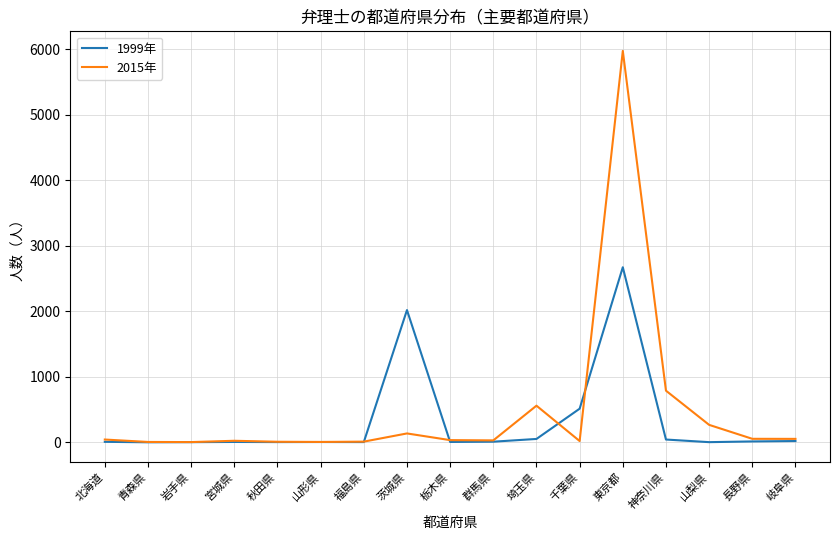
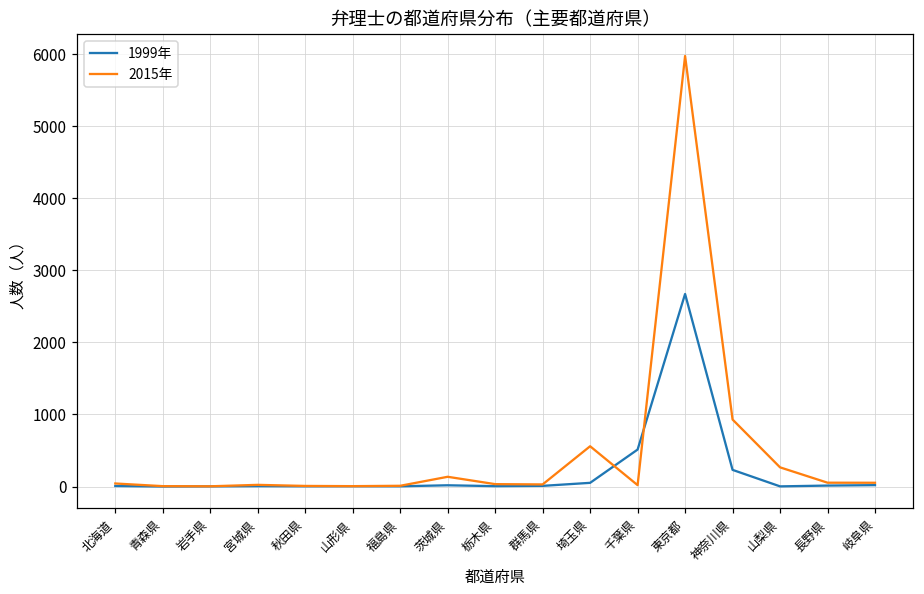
  {
    "1999年": {
-     "茨城県": 2000,
+     "茨城県": 0,
      "埼玉県": 100,
      "千葉県": 500,
      "東京都": 2700,
-     "神奈川県": 0,
+     "神奈川県": 200,
      "山梨県": 0,
      "長野県": 0
    },
    "2015年": {
      "茨城県": 100,
      "埼玉県": 600,
      "千葉県": 0,
      "東京都": 6000,
-     "神奈川県": 800,
+     "神奈川県": 900,
      "山梨県": 300,
      "長野県": 100
    }
  }
